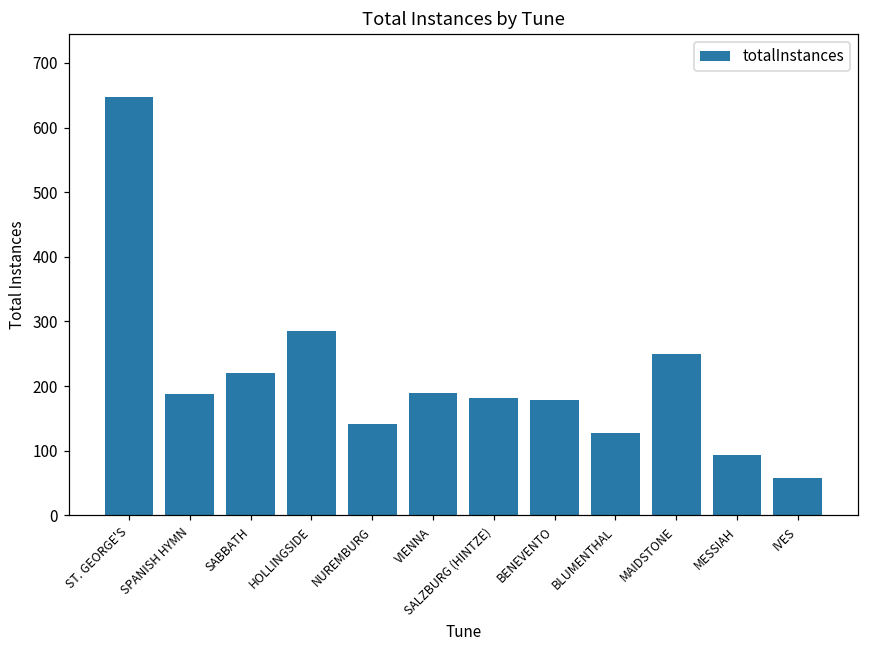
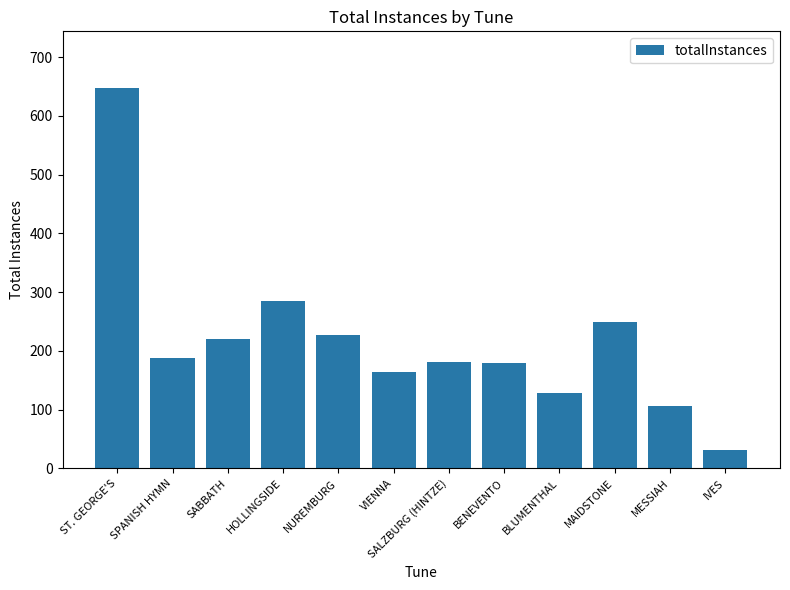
  {
    "ST. GEORGE'S": 650,
    "SPANISH HYMN": 190,
    "SABBATH": 220,
    "HOLLINGSIDE": 290,
-   "NUREMBURG": 140,
-   "VIENNA": 190,
+   "NUREMBURG": 230,
+   "VIENNA": 160,
    "SALZBURG (HINTZE)": 180,
    "BENEVENTO": 180,
    "BLUMENTHAL": 130,
    "MAIDSTONE": 250,
-   "MESSIAH": 90,
-   "IVES": 60
+   "MESSIAH": 110,
+   "IVES": 30
  }
